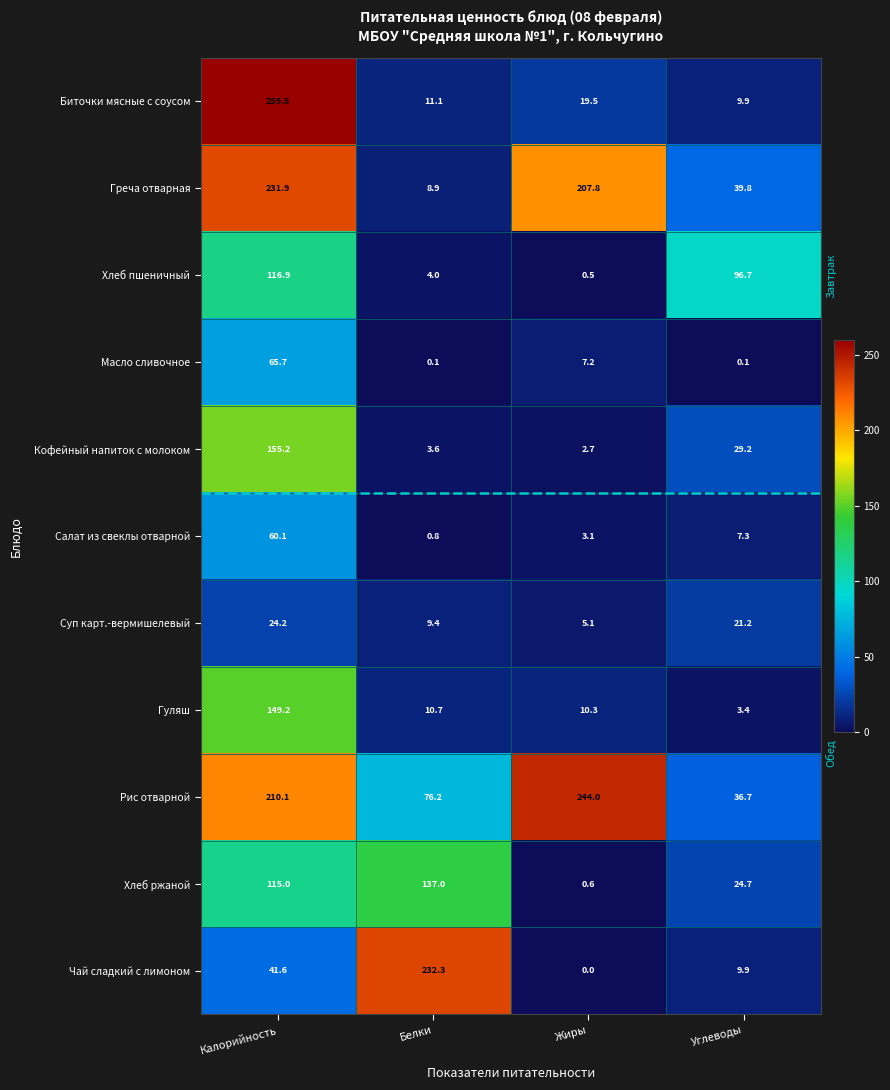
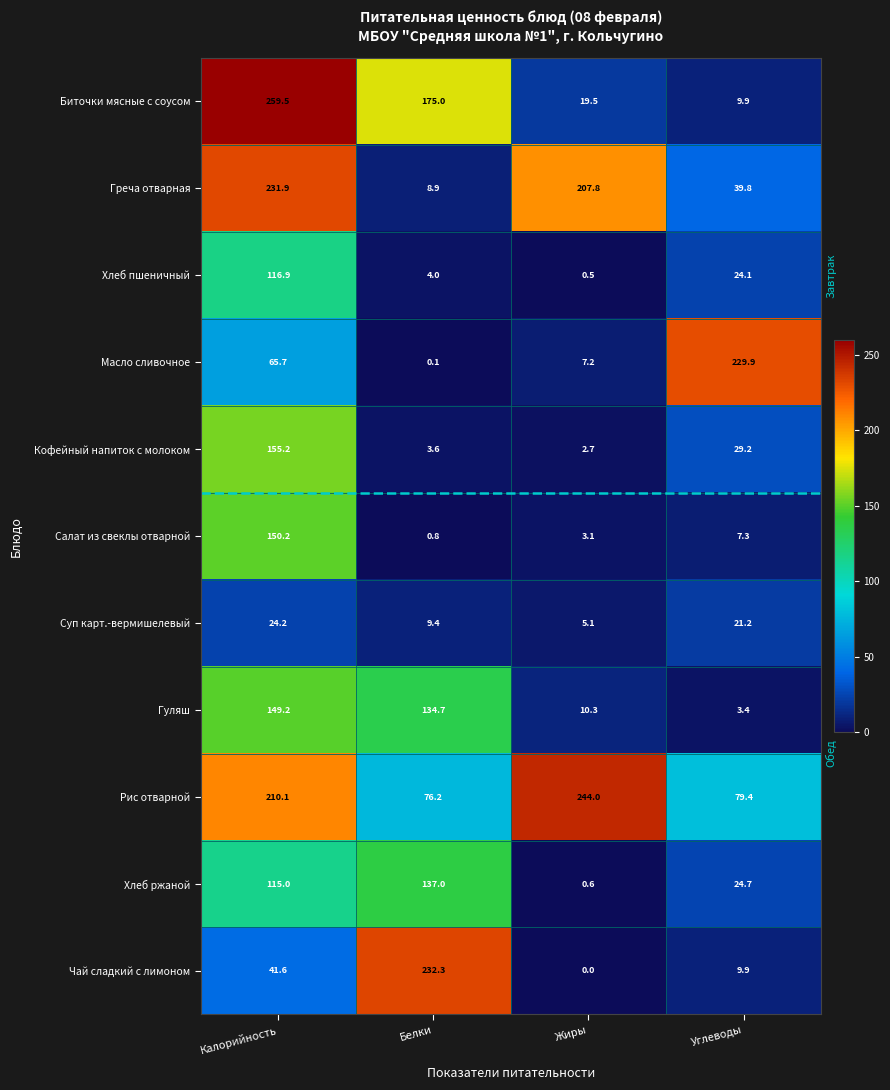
  {
    "Биточки мясные с соусом": {
      "Калорийность": 259.5,
-     "Белки": 11.1,
+     "Белки": 175.0,
      "Жиры": 19.5,
      "Углеводы": 9.9
    },
    "Греча отварная": {
      "Калорийность": 231.9,
      "Белки": 8.9,
      "Жиры": 207.8,
      "Углеводы": 39.8
    },
    "Хлеб пшеничный": {
      "Калорийность": 116.9,
      "Белки": 4.0,
      "Жиры": 0.5,
-     "Углеводы": 96.7
+     "Углеводы": 24.1
    },
    "Масло сливочное": {
      "Калорийность": 65.7,
      "Белки": 0.1,
      "Жиры": 7.2,
-     "Углеводы": 0.1
+     "Углеводы": 229.9
    },
    "Кофейный напиток с молоком": {
      "Калорийность": 155.2,
      "Белки": 3.6,
      "Жиры": 2.7,
      "Углеводы": 29.2
    },
    "Салат из свеклы отварной": {
-     "Калорийность": 60.1,
+     "Калорийность": 150.2,
      "Белки": 0.8,
      "Жиры": 3.1,
      "Углеводы": 7.3
    },
    "Суп карт.-вермишелевый": {
      "Калорийность": 24.2,
      "Белки": 9.4,
      "Жиры": 5.1,
      "Углеводы": 21.2
    },
    "Гуляш": {
      "Калорийность": 149.2,
-     "Белки": 10.7,
+     "Белки": 134.7,
      "Жиры": 10.3,
      "Углеводы": 3.4
    },
    "Рис отварной": {
      "Калорийность": 210.1,
      "Белки": 76.2,
      "Жиры": 244.0,
-     "Углеводы": 36.7
+     "Углеводы": 79.4
    },
    "Хлеб ржаной": {
      "Калорийность": 115.0,
      "Белки": 137.0,
      "Жиры": 0.6,
      "Углеводы": 24.7
    },
    "Чай сладкий с лимоном": {
      "Калорийность": 41.6,
      "Белки": 232.3,
      "Жиры": 0.0,
      "Углеводы": 9.9
    }
  }
